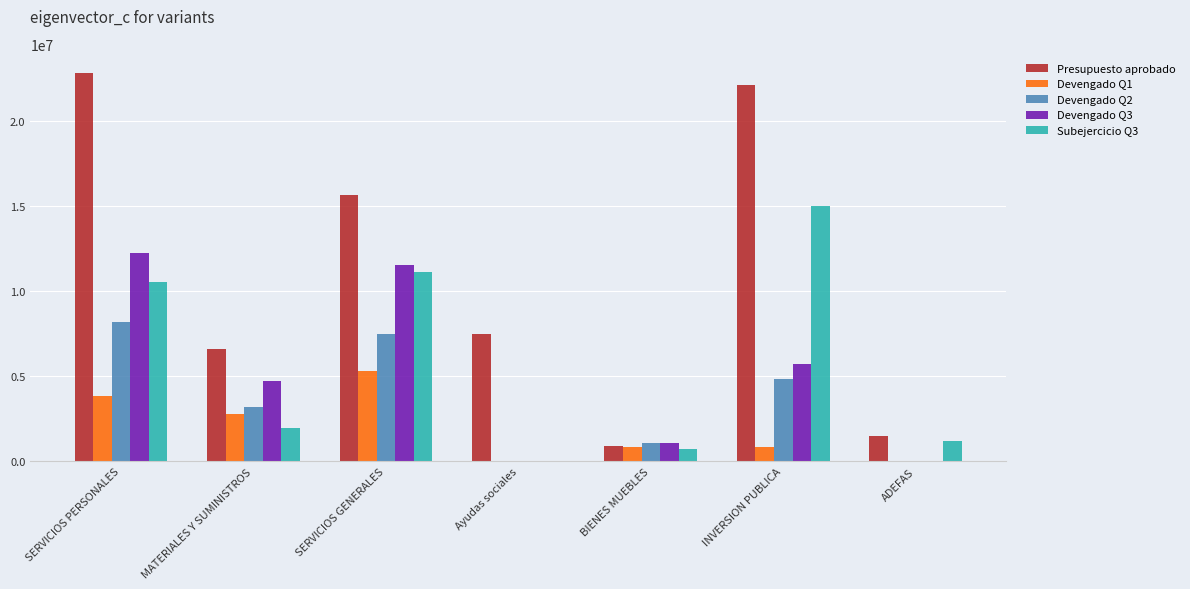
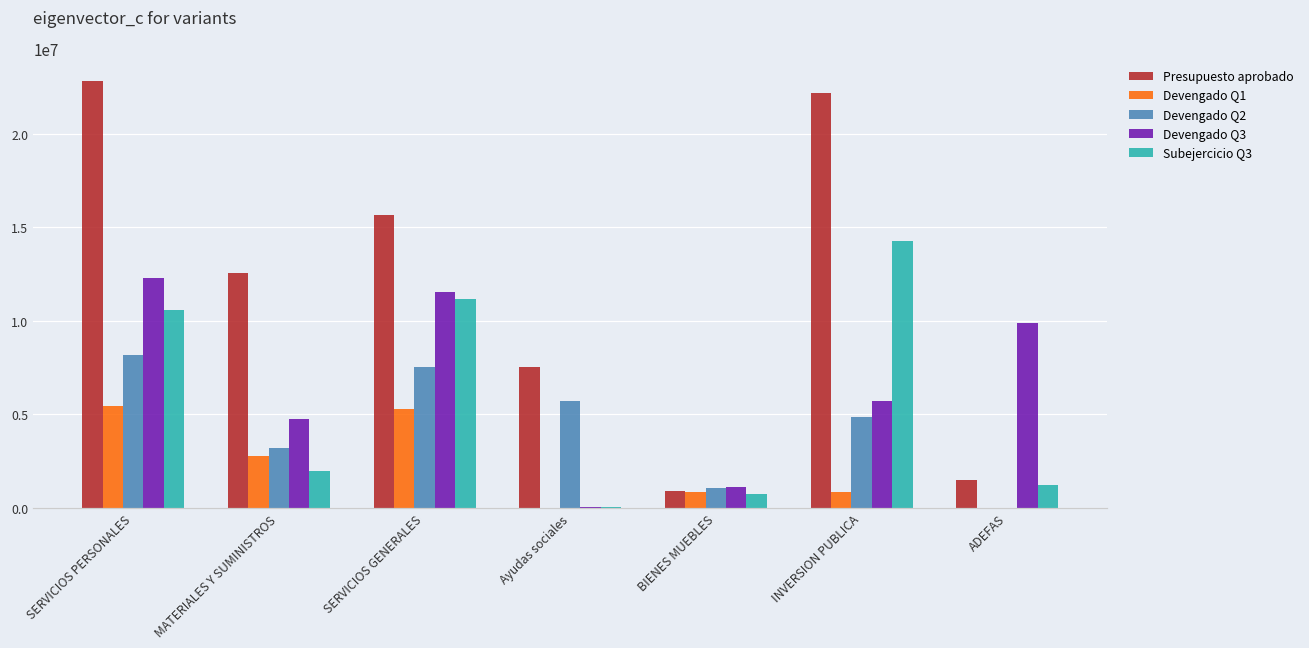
  {
    "Presupuesto aprobado": {
      "SERVICIOS PERSONALES": 22800000,
-     "MATERIALES Y SUMINISTROS": 6600000,
+     "MATERIALES Y SUMINISTROS": 12500000,
      "SERVICIOS GENERALES": 15700000,
      "Ayudas sociales": 7500000,
      "BIENES MUEBLES": 900000,
      "INVERSION PUBLICA": 22200000,
      "ADEFAS": 1500000
    },
    "Devengado Q1": {
-     "SERVICIOS PERSONALES": 3900000,
+     "SERVICIOS PERSONALES": 5400000,
      "MATERIALES Y SUMINISTROS": 2800000,
      "SERVICIOS GENERALES": 5300000,
      "Ayudas sociales": 0,
      "BIENES MUEBLES": 900000,
      "INVERSION PUBLICA": 800000,
      "ADEFAS": 0
    },
    "Devengado Q2": {
      "SERVICIOS PERSONALES": 8200000,
      "MATERIALES Y SUMINISTROS": 3200000,
      "SERVICIOS GENERALES": 7500000,
-     "Ayudas sociales": 0,
+     "Ayudas sociales": 5700000,
      "BIENES MUEBLES": 1100000,
      "INVERSION PUBLICA": 4900000,
      "ADEFAS": 0
    },
    "Devengado Q3": {
      "SERVICIOS PERSONALES": 12300000,
      "MATERIALES Y SUMINISTROS": 4700000,
      "SERVICIOS GENERALES": 11600000,
      "BIENES MUEBLES": 1100000,
      "INVERSION PUBLICA": 5700000,
-     "ADEFAS": 0
+     "ADEFAS": 9900000
    },
    "Subejercicio Q3": {
      "SERVICIOS PERSONALES": 10600000,
      "MATERIALES Y SUMINISTROS": 2000000,
      "SERVICIOS GENERALES": 11200000,
      "BIENES MUEBLES": 700000,
-     "INVERSION PUBLICA": 15100000,
+     "INVERSION PUBLICA": 14200000,
      "ADEFAS": 1200000
    }
  }
